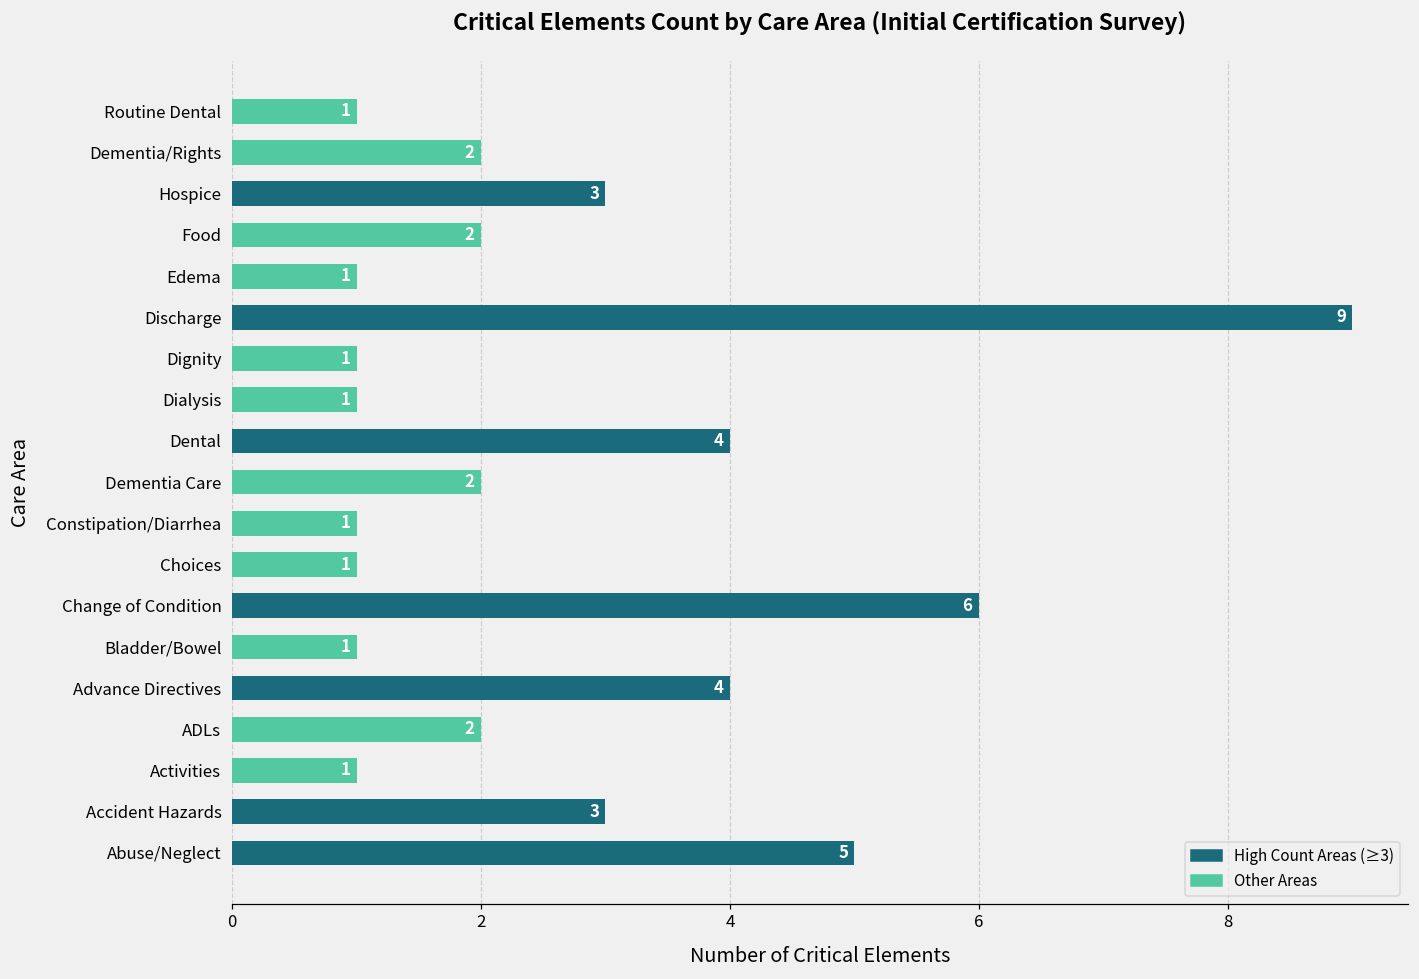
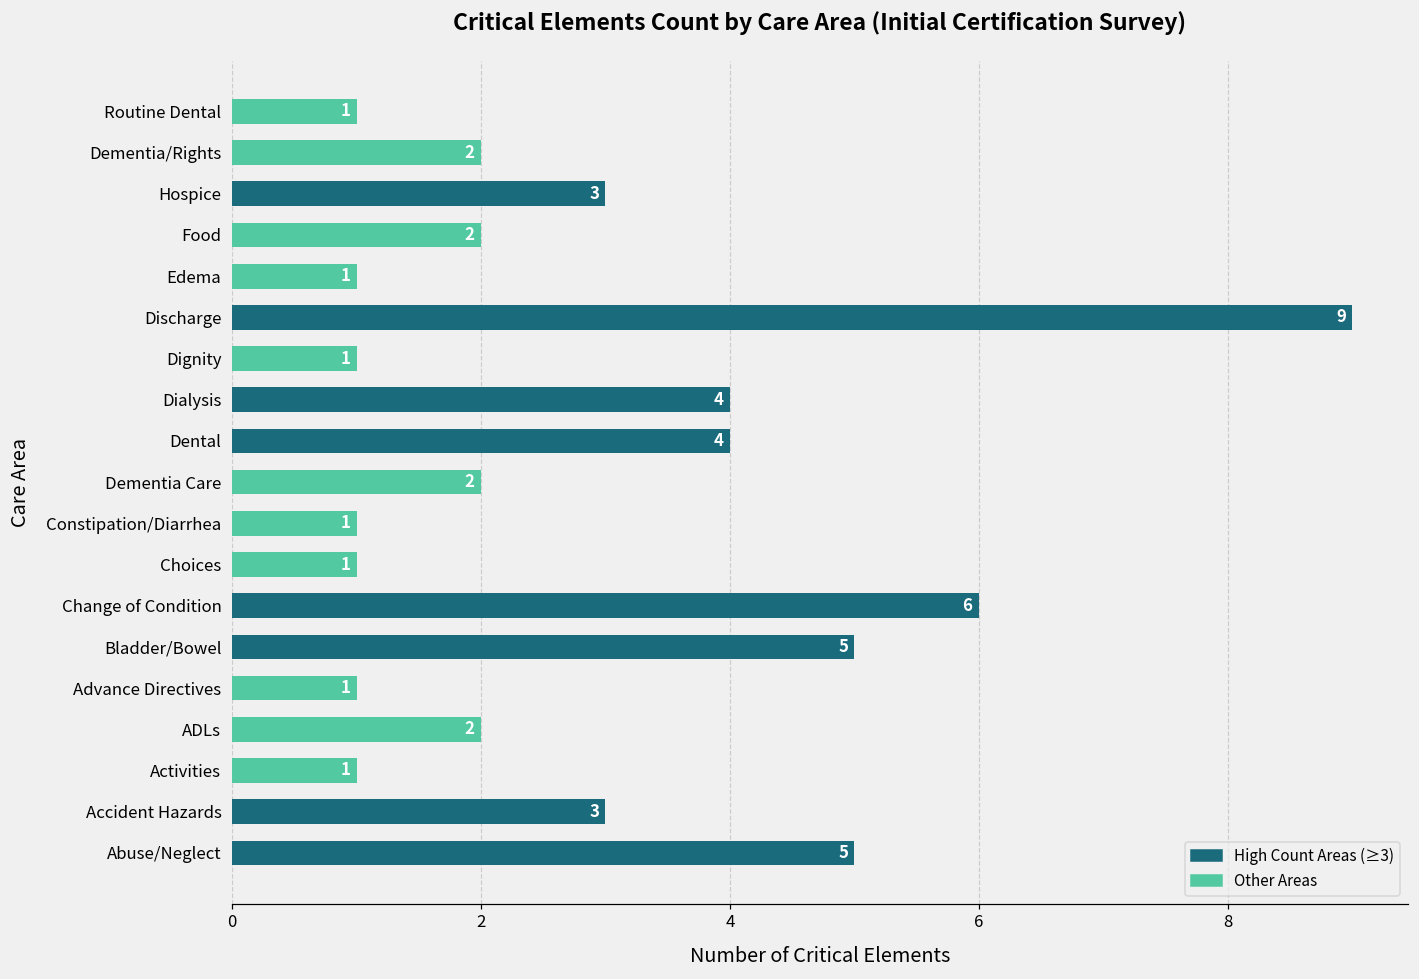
  {
    "Routine Dental": 1,
    "Dementia/Rights": 2,
    "Hospice": 3,
    "Food": 2,
    "Edema": 1,
    "Discharge": 9,
    "Dignity": 1,
-   "Dialysis": 1,
+   "Dialysis": 4,
    "Dental": 4,
    "Dementia Care": 2,
    "Constipation/Diarrhea": 1,
    "Choices": 1,
    "Change of Condition": 6,
-   "Bladder/Bowel": 1,
-   "Advance Directives": 4,
+   "Bladder/Bowel": 5,
+   "Advance Directives": 1,
    "ADLs": 2,
    "Activities": 1,
    "Accident Hazards": 3,
    "Abuse/Neglect": 5
  }
